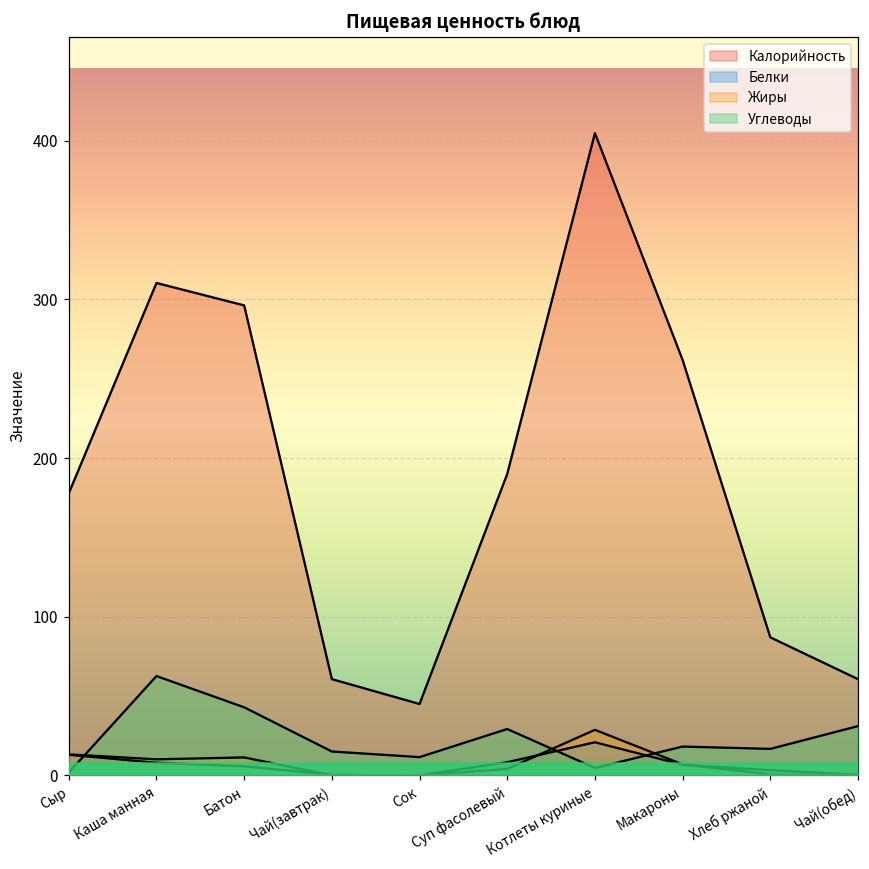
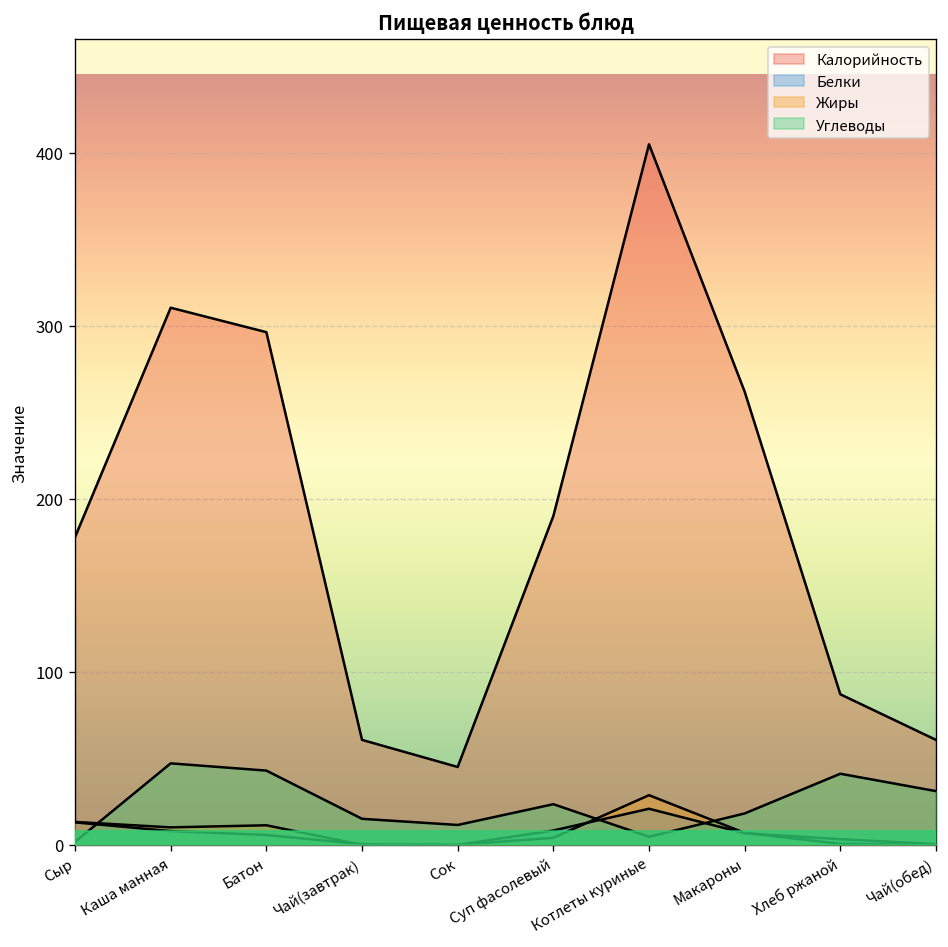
  {
    "Белки": {
      "Суп фасолевый": 8,
      "Котлеты куриные": 21
    },
    "Углеводы": {
-     "Каша манная": 63,
+     "Каша манная": 47,
      "Батон": 43,
      "Чай(завтрак)": 15,
      "Сок": 12,
-     "Суп фасолевый": 29,
+     "Суп фасолевый": 24,
      "Макароны": 18,
-     "Хлеб ржаной": 17,
+     "Хлеб ржаной": 41,
      "Чай(обед)": 31
    }
  }
